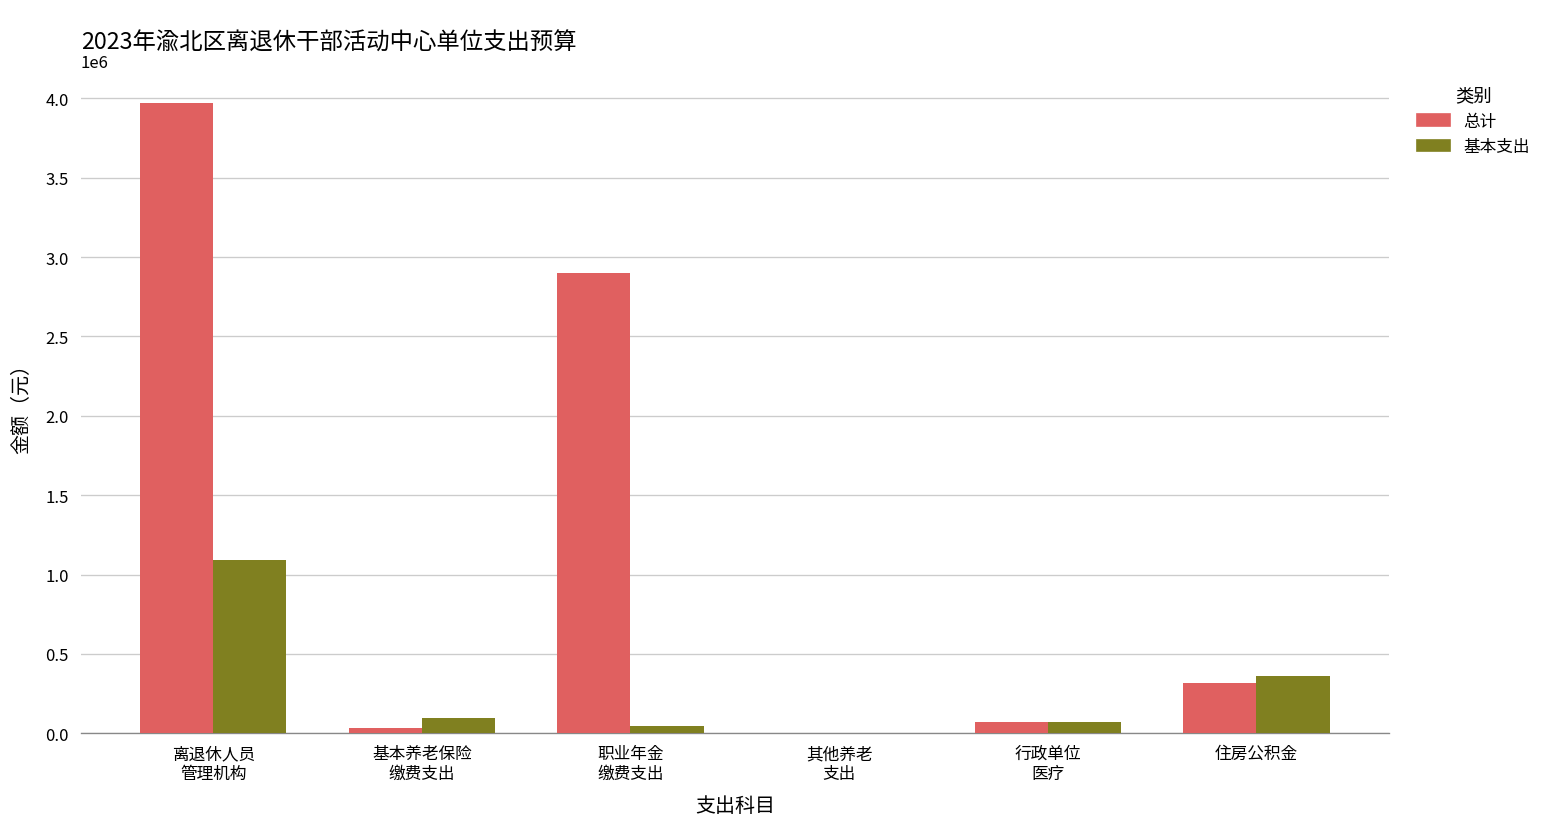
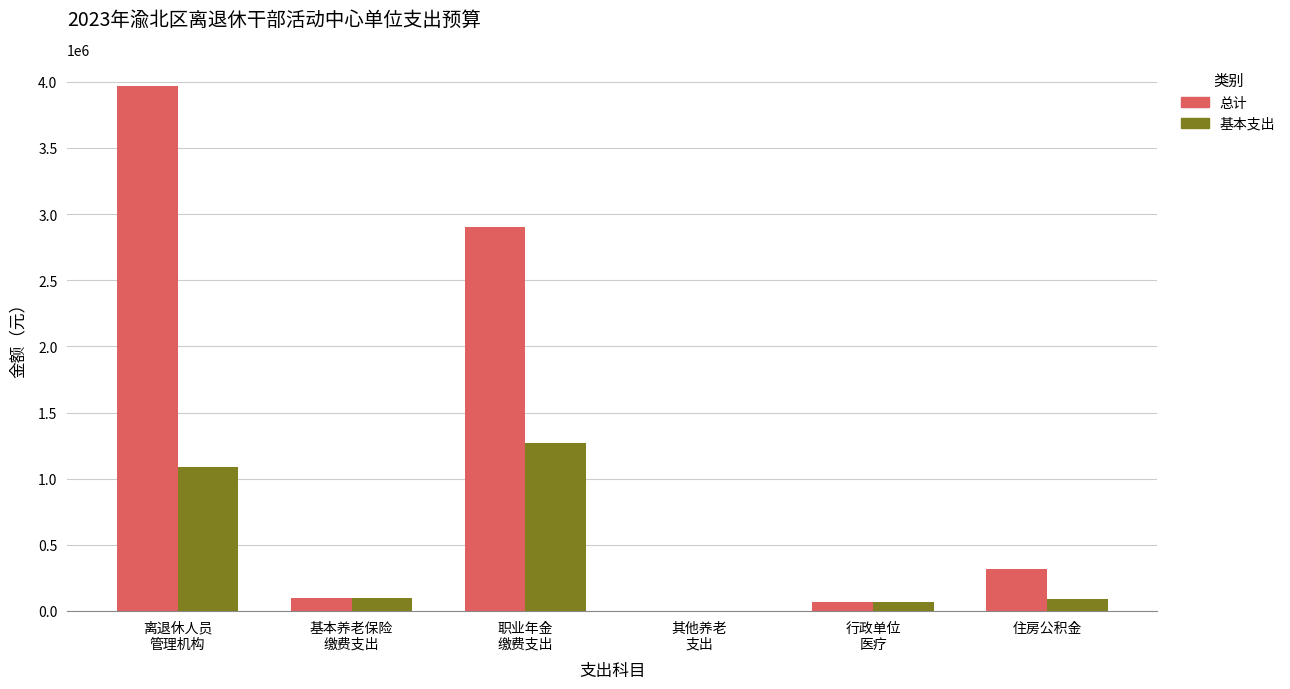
  {
    "总计": {
      "离退休人员 管理机构": 3970000,
-     "基本养老保险 缴费支出": 40000,
+     "基本养老保险 缴费支出": 100000,
      "职业年金 缴费支出": 2900000,
      "行政单位 医疗": 70000,
      "住房公积金": 320000
    },
    "基本支出": {
      "离退休人员 管理机构": 1090000,
      "基本养老保险 缴费支出": 100000,
-     "职业年金 缴费支出": 50000,
+     "职业年金 缴费支出": 1270000,
      "行政单位 医疗": 70000,
-     "住房公积金": 360000
+     "住房公积金": 90000
    }
  }
